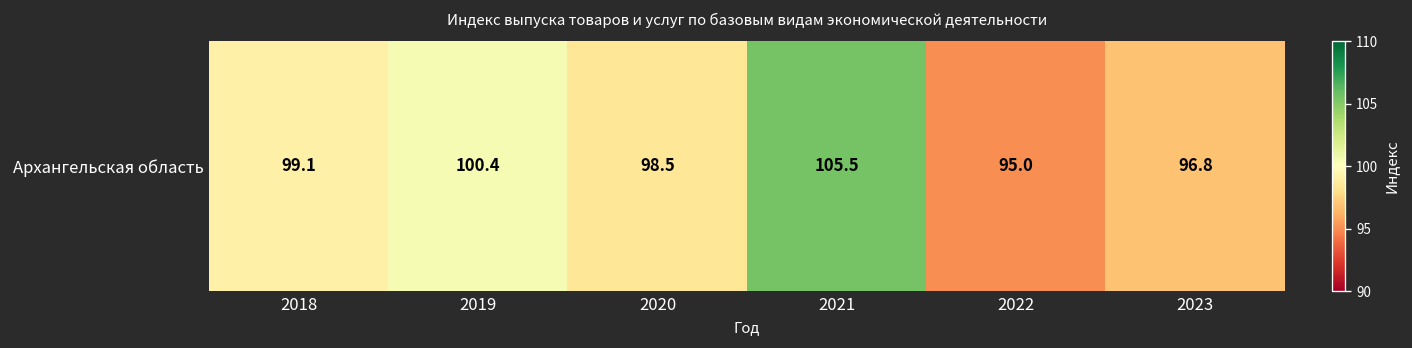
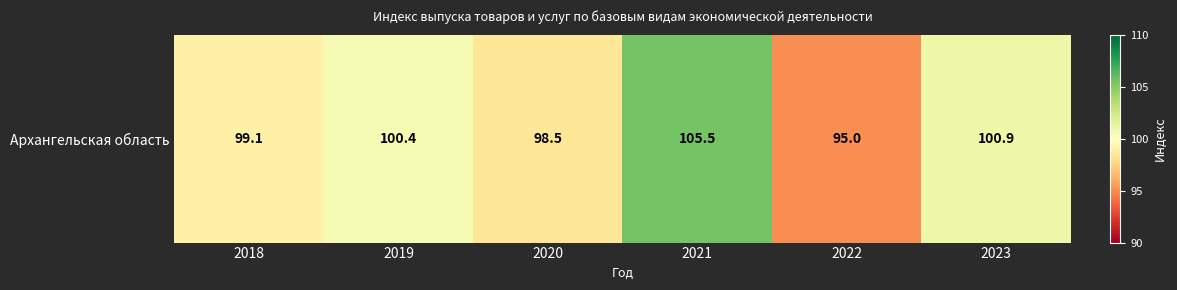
  {
    "Архангельская область": {
      "2018": 99.1,
      "2019": 100.4,
      "2020": 98.5,
      "2021": 105.5,
      "2022": 95.0,
-     "2023": 96.8
+     "2023": 100.9
    }
  }
